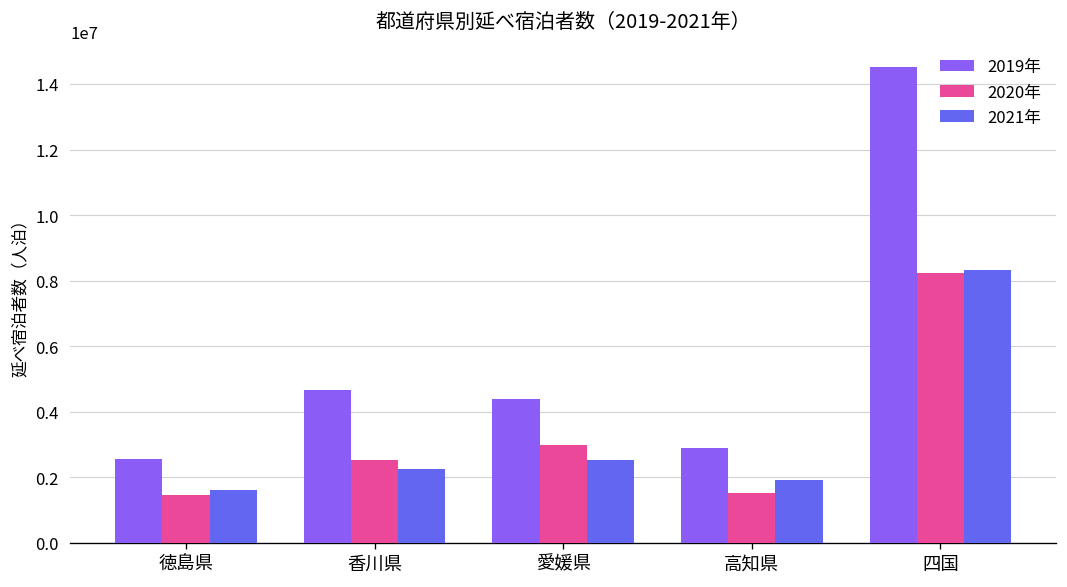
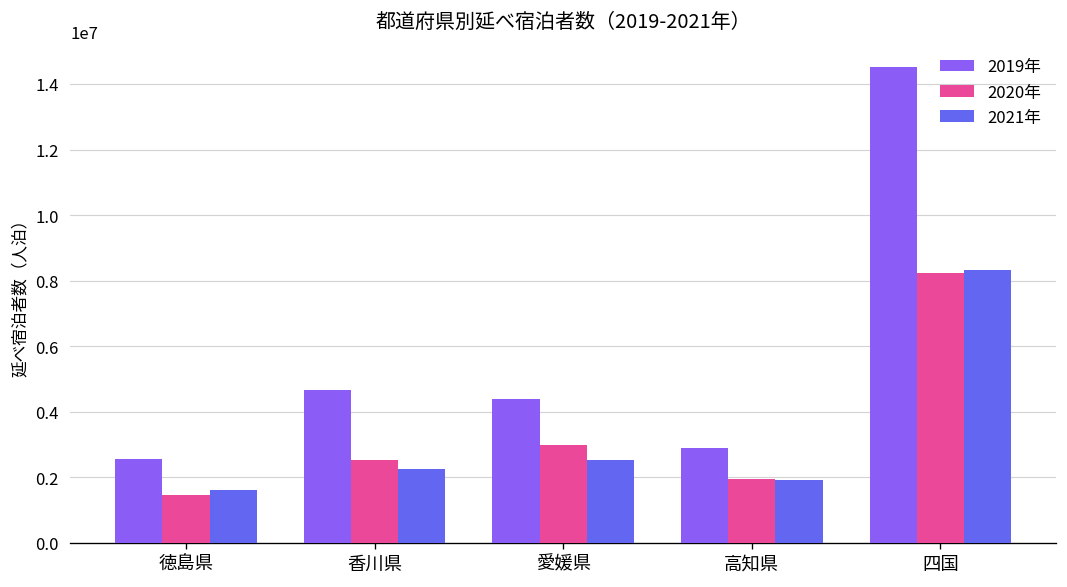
  {
    "2020年": {
      "徳島県": 1400000,
      "香川県": 2500000,
      "愛媛県": 3000000,
-     "高知県": 1500000,
+     "高知県": 2000000,
      "四国": 8200000
    }
  }
